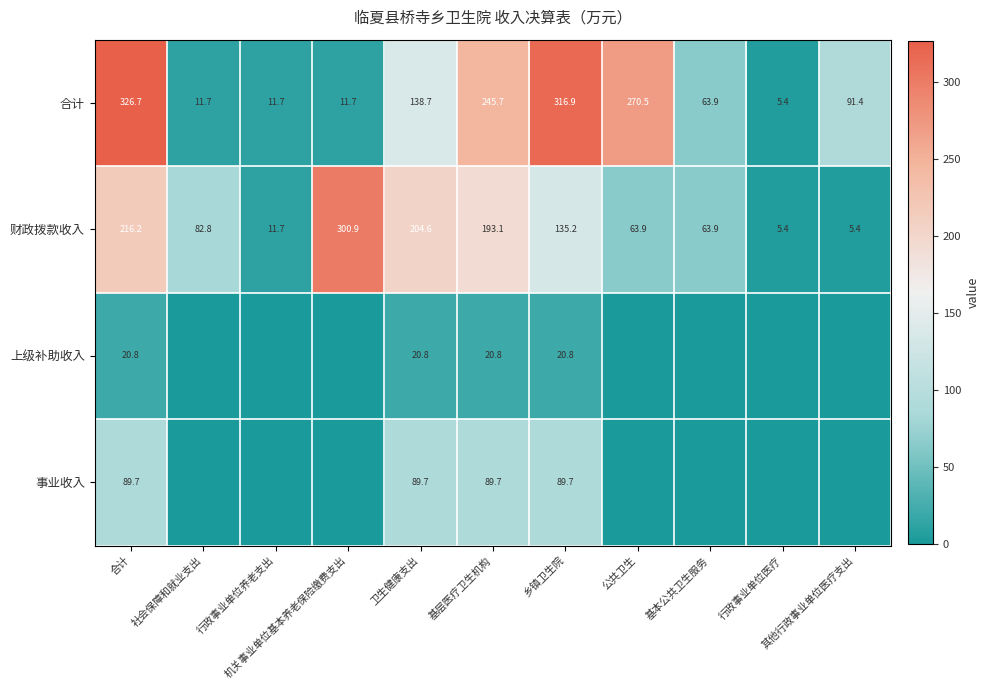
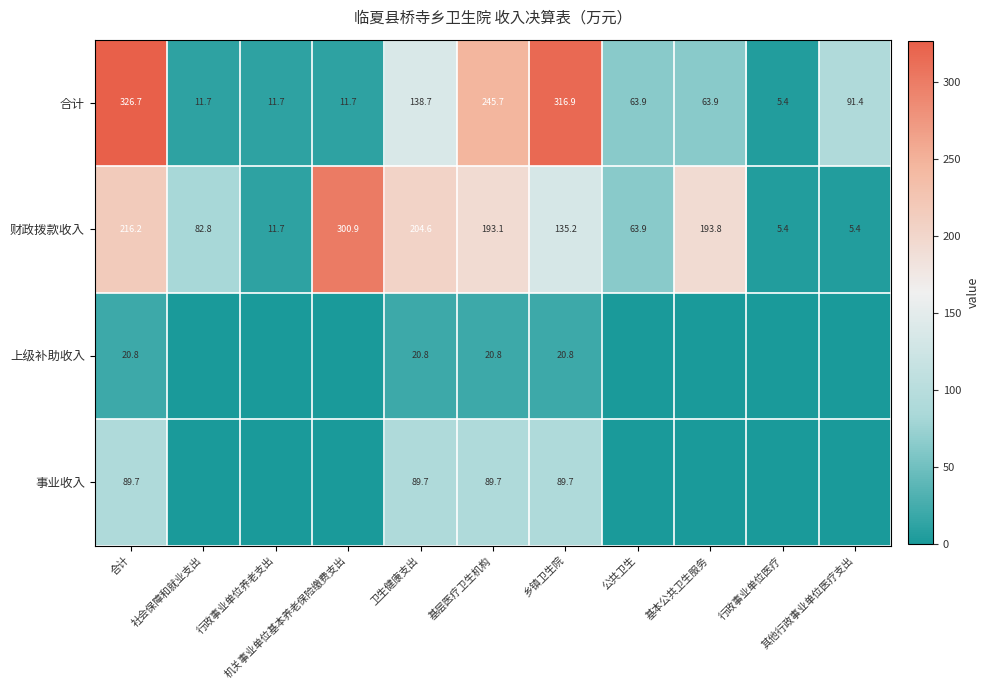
  {
    "合计": {
      "合计": 326.7,
      "社会保障和就业支出": 11.7,
      "行政事业单位养老支出": 11.7,
      "机关事业单位基本养老保险缴费支出": 11.7,
      "卫生健康支出": 138.7,
      "基层医疗卫生机构": 245.7,
      "乡镇卫生院": 316.9,
-     "公共卫生": 270.5,
+     "公共卫生": 63.9,
      "基本公共卫生服务": 63.9,
      "行政事业单位医疗": 5.4,
      "其他行政事业单位医疗支出": 91.4
    },
    "财政拨款收入": {
      "合计": 216.2,
      "社会保障和就业支出": 82.8,
      "行政事业单位养老支出": 11.7,
      "机关事业单位基本养老保险缴费支出": 300.9,
      "卫生健康支出": 204.6,
      "基层医疗卫生机构": 193.1,
      "乡镇卫生院": 135.2,
      "公共卫生": 63.9,
-     "基本公共卫生服务": 63.9,
+     "基本公共卫生服务": 193.8,
      "行政事业单位医疗": 5.4,
      "其他行政事业单位医疗支出": 5.4
    },
    "上级补助收入": {
      "合计": 20.8,
      "卫生健康支出": 20.8,
      "基层医疗卫生机构": 20.8,
      "乡镇卫生院": 20.8
    },
    "事业收入": {
      "合计": 89.7,
      "卫生健康支出": 89.7,
      "基层医疗卫生机构": 89.7,
      "乡镇卫生院": 89.7
    }
  }
